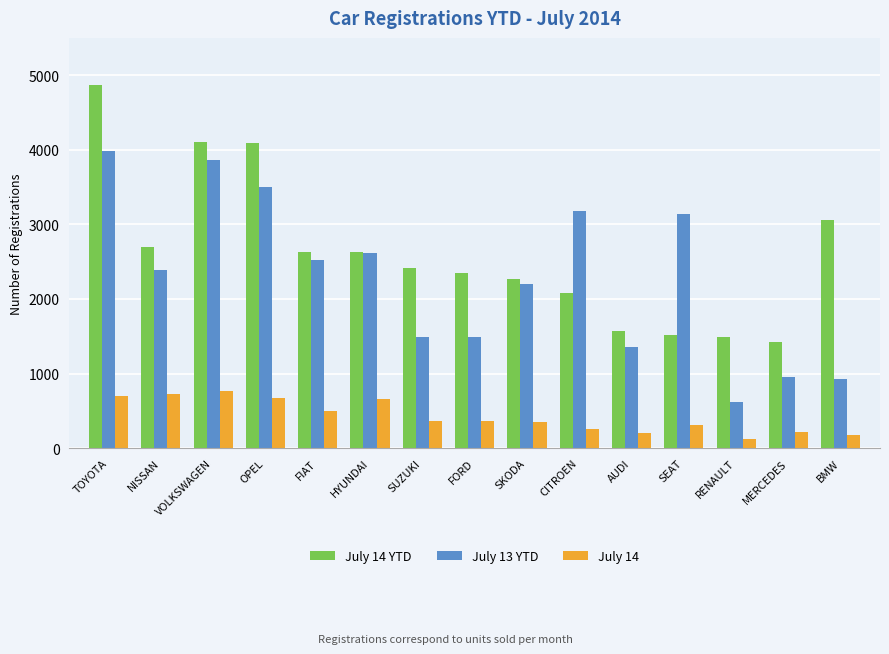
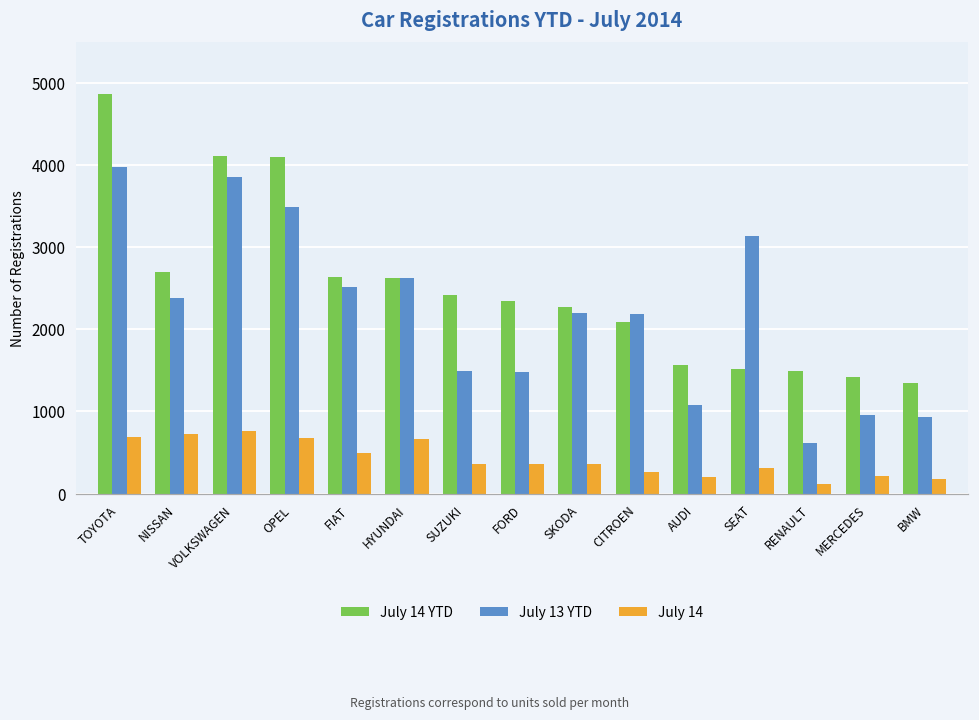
  {
    "July 14 YTD": {
      "TOYOTA": 4900,
      "NISSAN": 2700,
      "VOLKSWAGEN": 4100,
      "OPEL": 4100,
      "FIAT": 2600,
      "HYUNDAI": 2600,
      "SUZUKI": 2400,
      "FORD": 2300,
      "SKODA": 2300,
      "CITROEN": 2100,
      "AUDI": 1600,
      "SEAT": 1500,
      "RENAULT": 1500,
      "MERCEDES": 1400,
-     "BMW": 3100
+     "BMW": 1300
    },
    "July 13 YTD": {
      "TOYOTA": 4000,
      "NISSAN": 2400,
      "VOLKSWAGEN": 3900,
      "OPEL": 3500,
      "FIAT": 2500,
      "HYUNDAI": 2600,
      "SUZUKI": 1500,
      "FORD": 1500,
      "SKODA": 2200,
-     "CITROEN": 3200,
-     "AUDI": 1400,
+     "CITROEN": 2200,
+     "AUDI": 1100,
      "SEAT": 3100,
      "RENAULT": 600,
      "MERCEDES": 1000,
      "BMW": 900
    },
    "July 14": {
      "TOYOTA": 700,
      "NISSAN": 700,
      "VOLKSWAGEN": 800,
      "OPEL": 700,
      "FIAT": 500,
      "HYUNDAI": 700,
      "SUZUKI": 400,
      "FORD": 400,
      "SKODA": 400,
      "CITROEN": 300,
      "AUDI": 200,
      "SEAT": 300,
      "RENAULT": 100,
      "MERCEDES": 200,
      "BMW": 200
    }
  }
